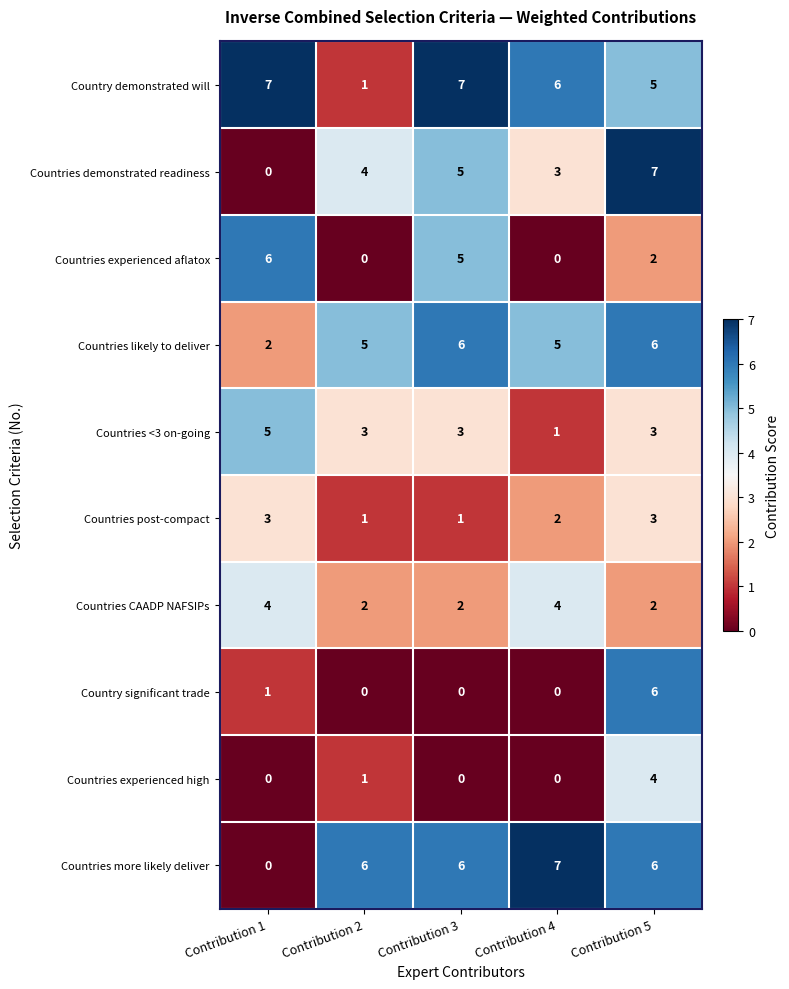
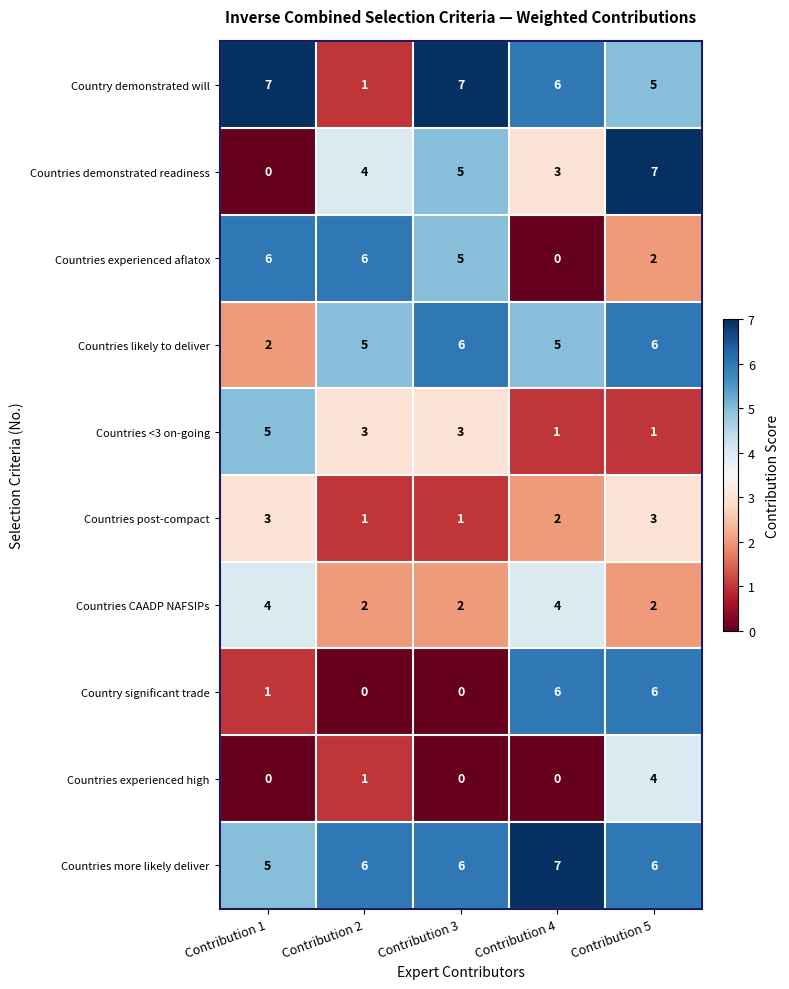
  {
    "Country demonstrated will": {
      "Contribution 1": 7,
      "Contribution 2": 1,
      "Contribution 3": 7,
      "Contribution 4": 6,
      "Contribution 5": 5
    },
    "Countries demonstrated readiness": {
      "Contribution 1": 0,
      "Contribution 2": 4,
      "Contribution 3": 5,
      "Contribution 4": 3,
      "Contribution 5": 7
    },
    "Countries experienced aflatox": {
      "Contribution 1": 6,
-     "Contribution 2": 0,
+     "Contribution 2": 6,
      "Contribution 3": 5,
      "Contribution 4": 0,
      "Contribution 5": 2
    },
    "Countries likely to deliver": {
      "Contribution 1": 2,
      "Contribution 2": 5,
      "Contribution 3": 6,
      "Contribution 4": 5,
      "Contribution 5": 6
    },
    "Countries <3 on-going": {
      "Contribution 1": 5,
      "Contribution 2": 3,
      "Contribution 3": 3,
      "Contribution 4": 1,
-     "Contribution 5": 3
+     "Contribution 5": 1
    },
    "Countries post-compact": {
      "Contribution 1": 3,
      "Contribution 2": 1,
      "Contribution 3": 1,
      "Contribution 4": 2,
      "Contribution 5": 3
    },
    "Countries CAADP NAFSIPs": {
      "Contribution 1": 4,
      "Contribution 2": 2,
      "Contribution 3": 2,
      "Contribution 4": 4,
      "Contribution 5": 2
    },
    "Country significant trade": {
      "Contribution 1": 1,
      "Contribution 2": 0,
      "Contribution 3": 0,
-     "Contribution 4": 0,
+     "Contribution 4": 6,
      "Contribution 5": 6
    },
    "Countries experienced high": {
      "Contribution 1": 0,
      "Contribution 2": 1,
      "Contribution 3": 0,
      "Contribution 4": 0,
      "Contribution 5": 4
    },
    "Countries more likely deliver": {
-     "Contribution 1": 0,
+     "Contribution 1": 5,
      "Contribution 2": 6,
      "Contribution 3": 6,
      "Contribution 4": 7,
      "Contribution 5": 6
    }
  }
